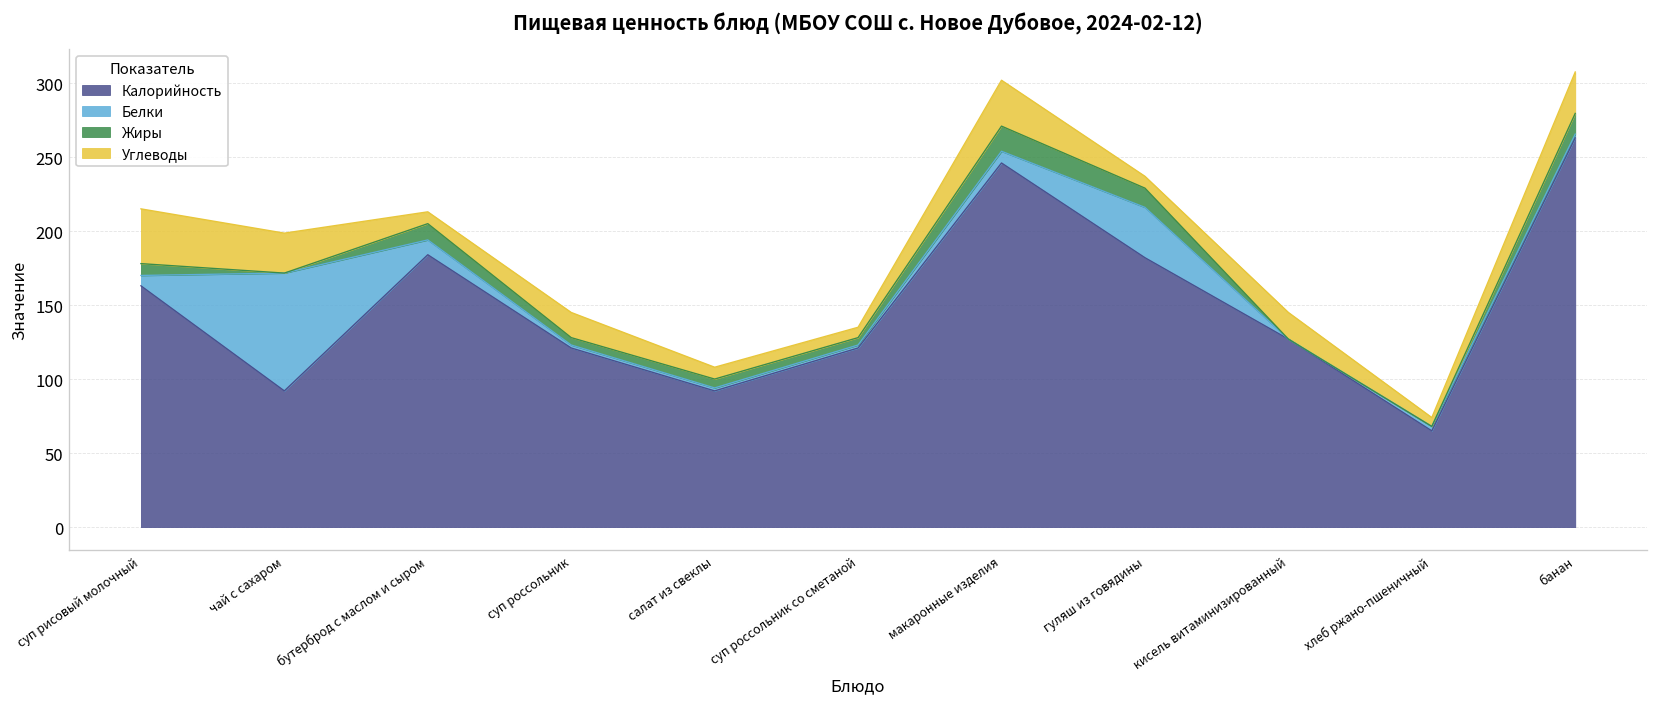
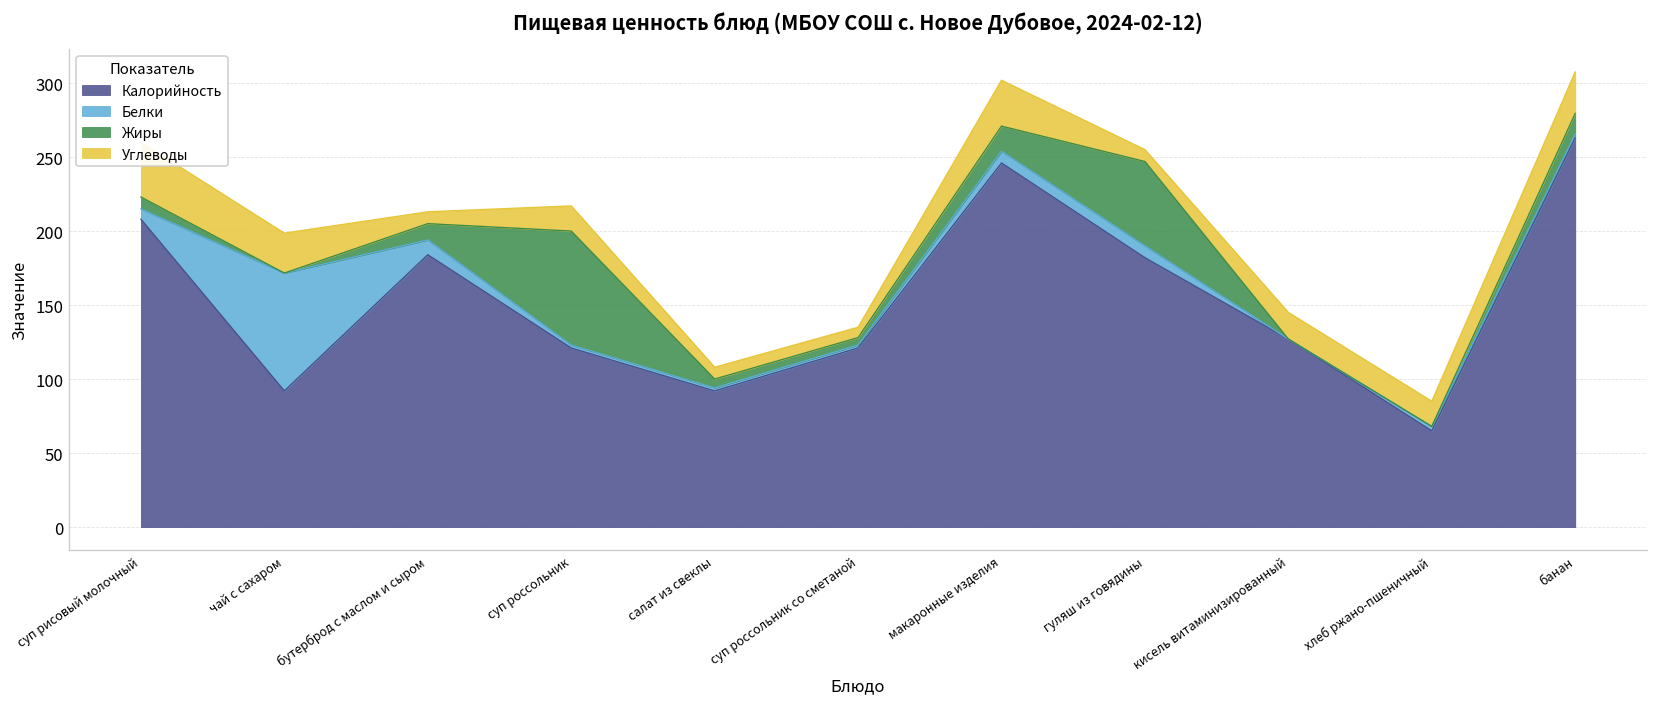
  {
    "Калорийность": {
-     "суп рисовый молочный": 163,
+     "суп рисовый молочный": 208,
      "чай с сахаром": 92,
      "бутерброд с маслом и сыром": 184,
      "макаронные изделия": 246,
      "гуляш из говядины": 182,
      "хлеб ржано-пшеничный": 65,
      "банан": 263
    },
    "Белки": {
      "суп рисовый молочный": 7,
      "бутерброд с маслом и сыром": 10,
      "макаронные изделия": 8,
-     "гуляш из говядины": 34,
+     "гуляш из говядины": 8,
      "банан": 3
    },
    "Жиры": {
      "суп рисовый молочный": 8,
      "бутерброд с маслом и сыром": 11,
-     "суп россольник": 5,
+     "суп россольник": 77,
      "салат из свеклы": 6,
      "суп россольник со сметаной": 5,
      "макаронные изделия": 17,
-     "гуляш из говядины": 13,
+     "гуляш из говядины": 57,
      "банан": 14
    },
    "Углеводы": {
      "чай с сахаром": 27,
      "бутерброд с маслом и сыром": 8,
      "суп россольник": 17,
      "салат из свеклы": 8,
      "суп россольник со сметаной": 7,
      "макаронные изделия": 31,
      "гуляш из говядины": 8,
      "кисель витаминизированный": 18,
-     "хлеб ржано-пшеничный": 6,
+     "хлеб ржано-пшеничный": 17,
      "банан": 28
    }
  }
